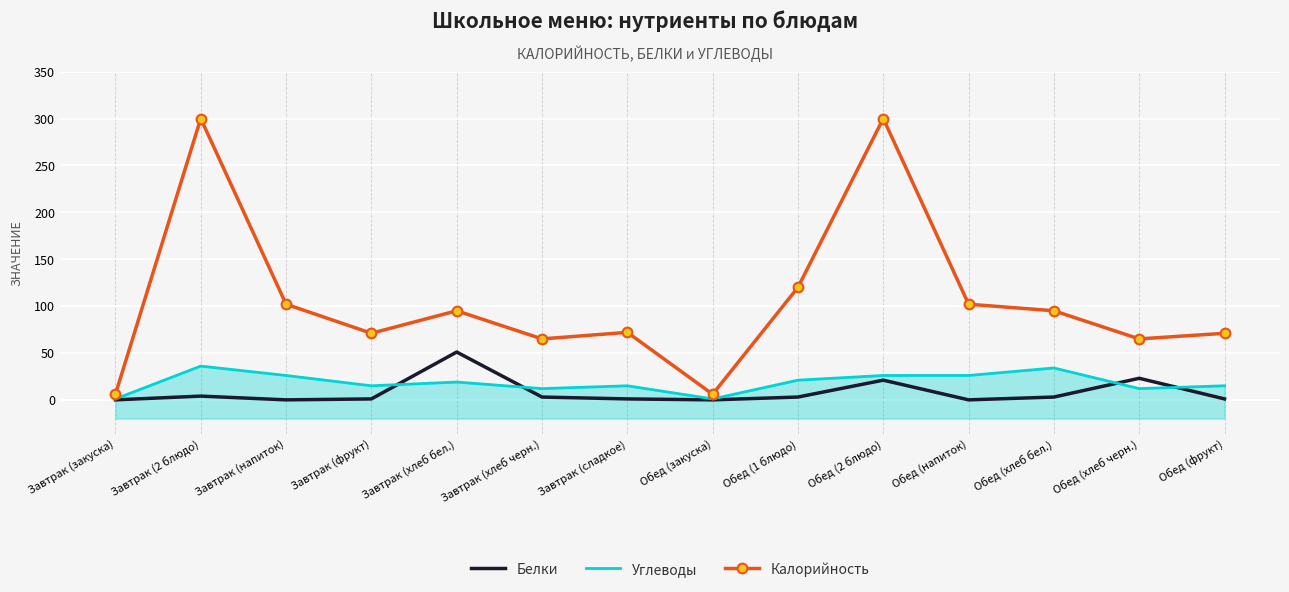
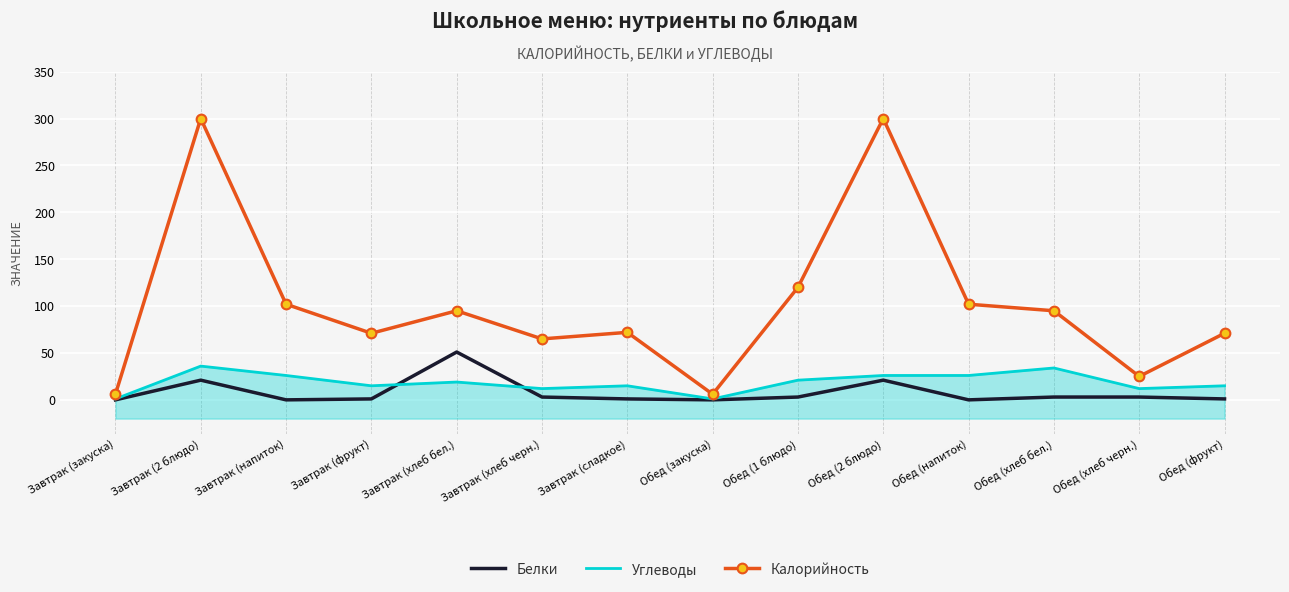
  {
    "Белки": {
-     "Завтрак (2 блюдо)": 0,
+     "Завтрак (2 блюдо)": 20,
      "Завтрак (напиток)": 0,
      "Завтрак (фрукт)": 0,
      "Завтрак (хлеб бел.)": 50,
      "Завтрак (хлеб черн.)": 0,
      "Завтрак (сладкое)": 0,
      "Обед (1 блюдо)": 0,
      "Обед (2 блюдо)": 20,
      "Обед (напиток)": 0,
      "Обед (хлеб бел.)": 0,
-     "Обед (хлеб черн.)": 20,
+     "Обед (хлеб черн.)": 0,
      "Обед (фрукт)": 0
    },
    "Углеводы": {
      "Завтрак (2 блюдо)": 40,
      "Завтрак (напиток)": 30,
      "Завтрак (фрукт)": 20,
      "Завтрак (хлеб бел.)": 20,
      "Завтрак (хлеб черн.)": 10,
      "Завтрак (сладкое)": 20,
      "Обед (1 блюдо)": 20,
      "Обед (2 блюдо)": 30,
      "Обед (напиток)": 30,
      "Обед (хлеб бел.)": 30,
      "Обед (хлеб черн.)": 10,
      "Обед (фрукт)": 20
    },
    "Калорийность": {
      "Завтрак (закуска)": 10,
      "Завтрак (2 блюдо)": 300,
      "Завтрак (напиток)": 100,
      "Завтрак (фрукт)": 70,
      "Завтрак (хлеб бел.)": 100,
      "Завтрак (хлеб черн.)": 70,
      "Завтрак (сладкое)": 70,
      "Обед (закуска)": 10,
      "Обед (1 блюдо)": 120,
      "Обед (2 блюдо)": 300,
      "Обед (напиток)": 100,
      "Обед (хлеб бел.)": 100,
-     "Обед (хлеб черн.)": 70,
+     "Обед (хлеб черн.)": 30,
      "Обед (фрукт)": 70
    }
  }
